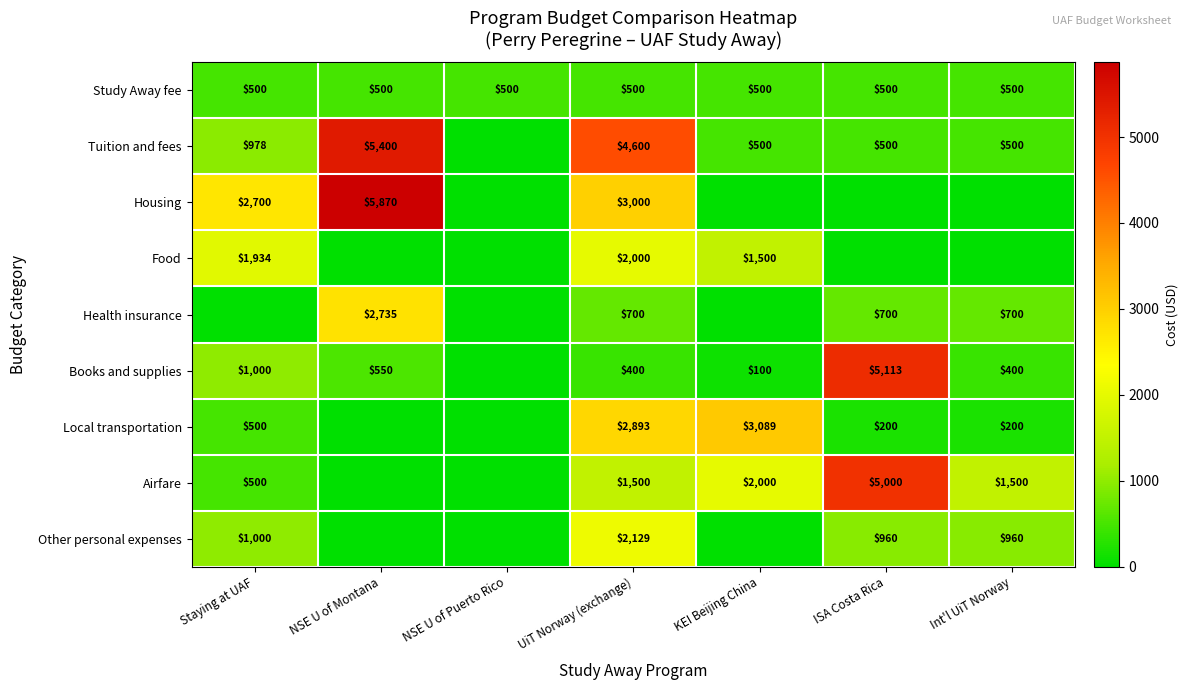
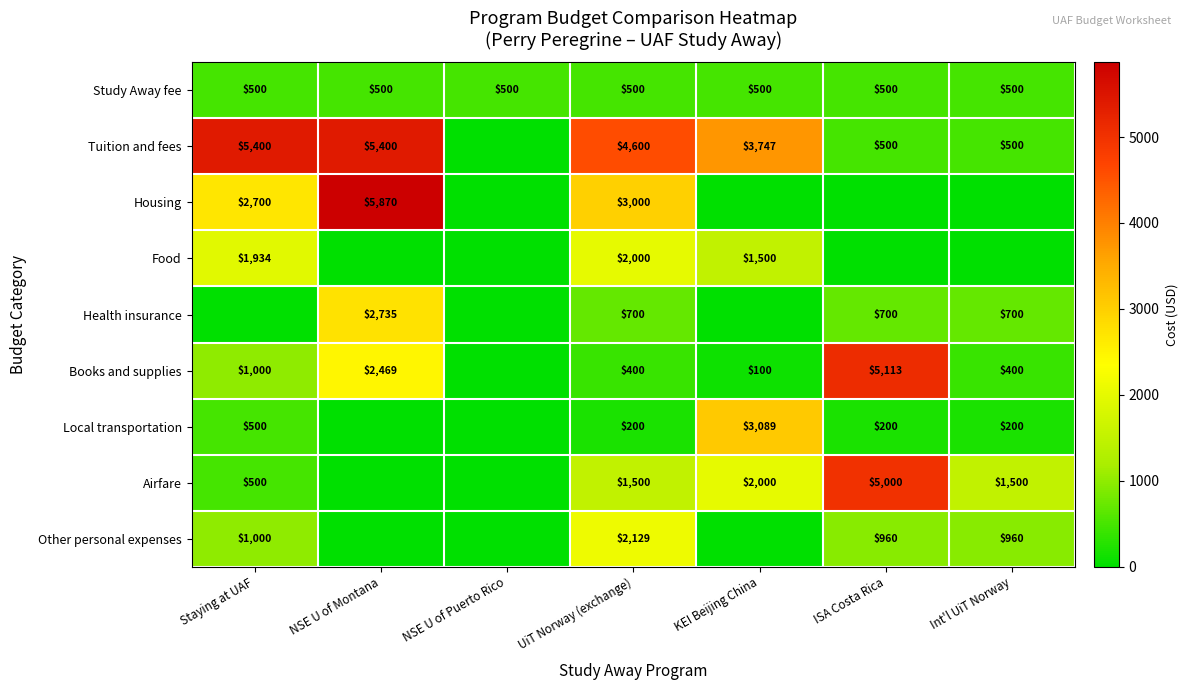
  {
    "Study Away fee": {
      "Staying at UAF": "$500",
      "NSE U of Montana": "$500",
      "NSE U of Puerto Rico": "$500",
      "UiT Norway (exchange)": "$500",
      "KEI Beijing China": "$500",
      "ISA Costa Rica": "$500",
      "Int'l UiT Norway": "$500"
    },
    "Tuition and fees": {
-     "Staying at UAF": "$978",
+     "Staying at UAF": "$5,400",
      "NSE U of Montana": "$5,400",
      "UiT Norway (exchange)": "$4,600",
-     "KEI Beijing China": "$500",
+     "KEI Beijing China": "$3,747",
      "ISA Costa Rica": "$500",
      "Int'l UiT Norway": "$500"
    },
    "Housing": {
      "Staying at UAF": "$2,700",
      "NSE U of Montana": "$5,870",
      "UiT Norway (exchange)": "$3,000"
    },
    "Food": {
      "Staying at UAF": "$1,934",
      "UiT Norway (exchange)": "$2,000",
      "KEI Beijing China": "$1,500"
    },
    "Health insurance": {
      "NSE U of Montana": "$2,735",
      "UiT Norway (exchange)": "$700",
      "ISA Costa Rica": "$700",
      "Int'l UiT Norway": "$700"
    },
    "Books and supplies": {
      "Staying at UAF": "$1,000",
-     "NSE U of Montana": "$550",
+     "NSE U of Montana": "$2,469",
      "UiT Norway (exchange)": "$400",
      "KEI Beijing China": "$100",
      "ISA Costa Rica": "$5,113",
      "Int'l UiT Norway": "$400"
    },
    "Local transportation": {
      "Staying at UAF": "$500",
-     "UiT Norway (exchange)": "$2,893",
+     "UiT Norway (exchange)": "$200",
      "KEI Beijing China": "$3,089",
      "ISA Costa Rica": "$200",
      "Int'l UiT Norway": "$200"
    },
    "Airfare": {
      "Staying at UAF": "$500",
      "UiT Norway (exchange)": "$1,500",
      "KEI Beijing China": "$2,000",
      "ISA Costa Rica": "$5,000",
      "Int'l UiT Norway": "$1,500"
    },
    "Other personal expenses": {
      "Staying at UAF": "$1,000",
      "UiT Norway (exchange)": "$2,129",
      "ISA Costa Rica": "$960",
      "Int'l UiT Norway": "$960"
    }
  }
